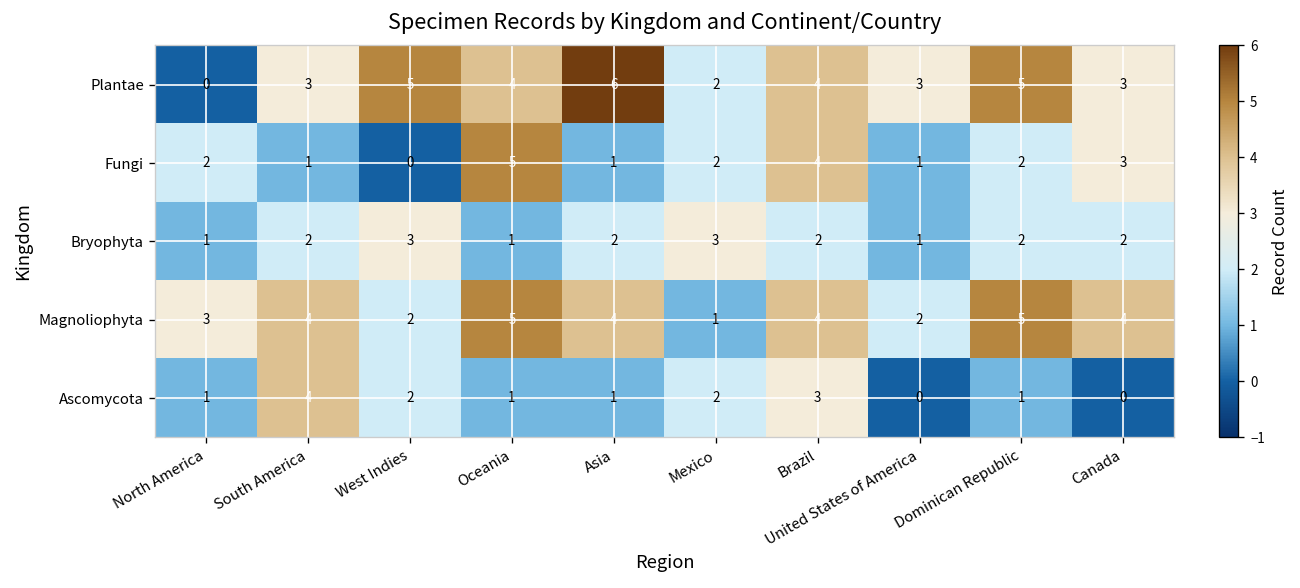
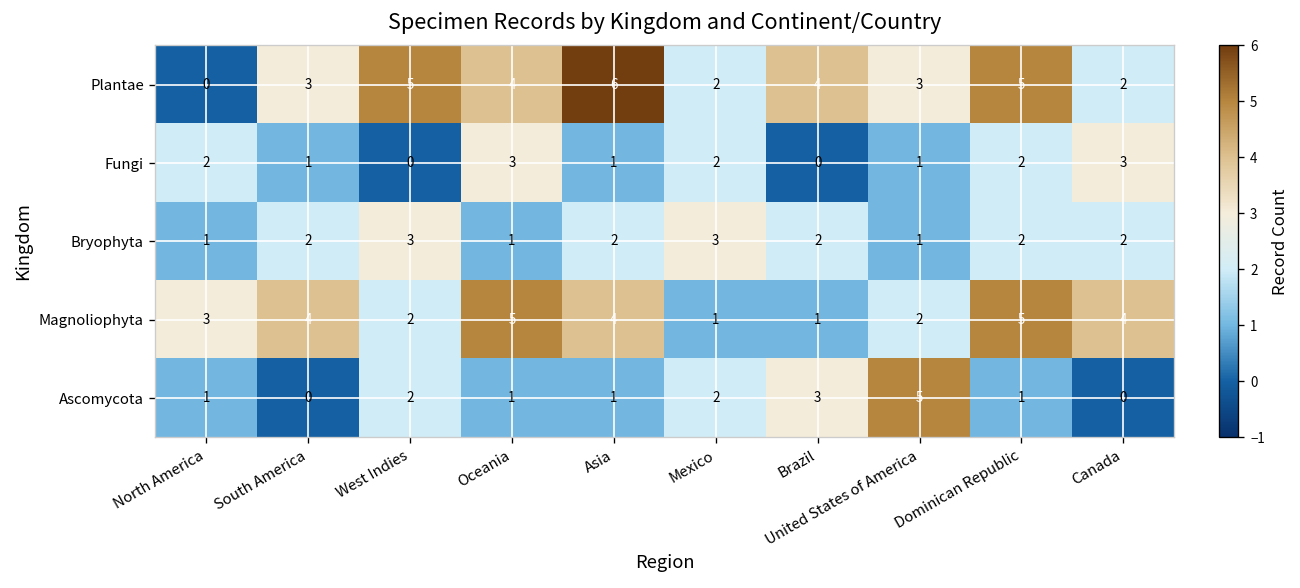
  {
    "Plantae": {
      "North America": 0,
      "South America": 3,
      "West Indies": 5,
      "Oceania": 4,
      "Asia": 6,
      "Mexico": 2,
      "Brazil": 4,
      "United States of America": 3,
      "Dominican Republic": 5,
-     "Canada": 3
+     "Canada": 2
    },
    "Fungi": {
      "North America": 2,
      "South America": 1,
      "West Indies": 0,
-     "Oceania": 5,
+     "Oceania": 3,
      "Asia": 1,
      "Mexico": 2,
-     "Brazil": 4,
+     "Brazil": 0,
      "United States of America": 1,
      "Dominican Republic": 2,
      "Canada": 3
    },
    "Bryophyta": {
      "North America": 1,
      "South America": 2,
      "West Indies": 3,
      "Oceania": 1,
      "Asia": 2,
      "Mexico": 3,
      "Brazil": 2,
      "United States of America": 1,
      "Dominican Republic": 2,
      "Canada": 2
    },
    "Magnoliophyta": {
      "North America": 3,
      "South America": 4,
      "West Indies": 2,
      "Oceania": 5,
      "Asia": 4,
      "Mexico": 1,
-     "Brazil": 4,
+     "Brazil": 1,
      "United States of America": 2,
      "Dominican Republic": 5,
      "Canada": 4
    },
    "Ascomycota": {
      "North America": 1,
-     "South America": 4,
+     "South America": 0,
      "West Indies": 2,
      "Oceania": 1,
      "Asia": 1,
      "Mexico": 2,
      "Brazil": 3,
-     "United States of America": 0,
+     "United States of America": 5,
      "Dominican Republic": 1,
      "Canada": 0
    }
  }
